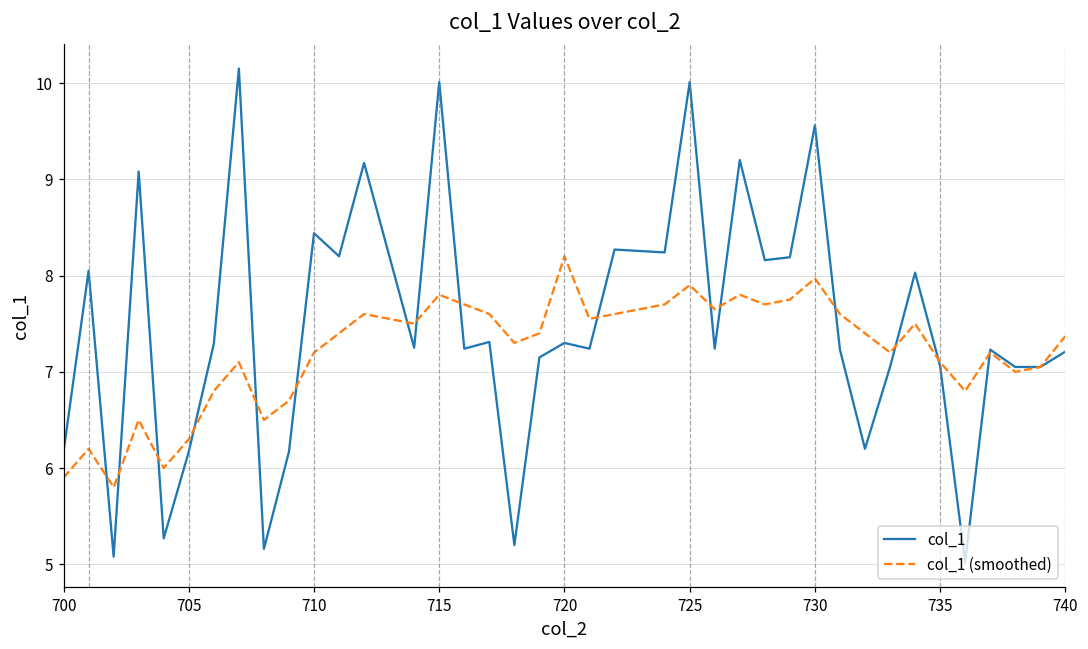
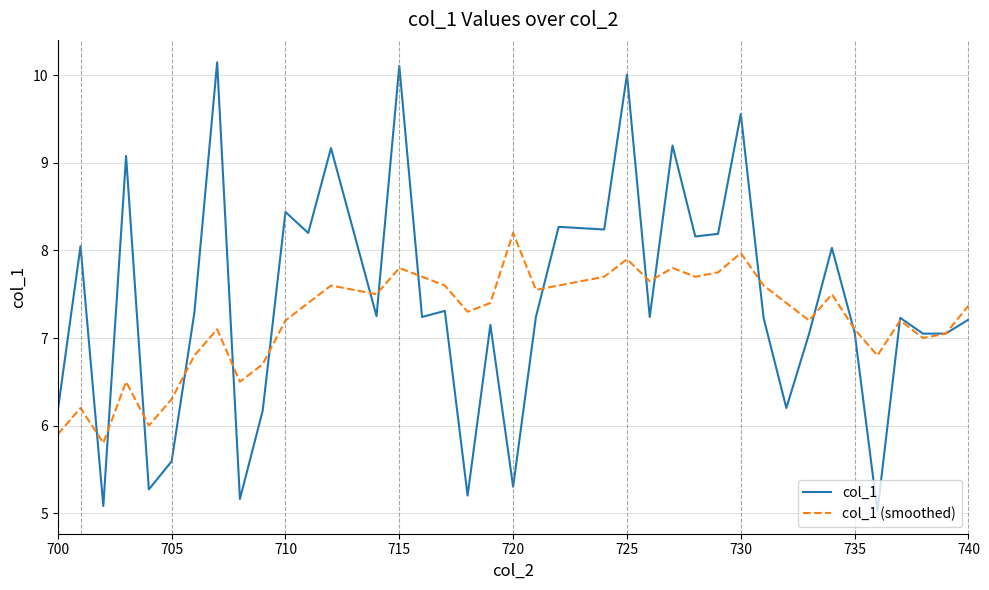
  {
    "col_1": {
      "700": 6.2,
-     "705": 6.2,
+     "705": 5.6,
      "710": 8.4,
-     "715": 10.0,
-     "720": 7.3,
+     "715": 10.1,
+     "720": 5.3,
      "725": 10.0,
      "730": 9.6,
      "735": 7.1,
      "740": 7.2
    },
    "col_1 (smoothed)": {
      "700": 5.9,
      "705": 6.3,
      "710": 7.2,
      "715": 7.8,
      "720": 8.2,
      "725": 7.9,
      "730": 8.0,
      "735": 7.1,
      "740": 7.4
    }
  }
